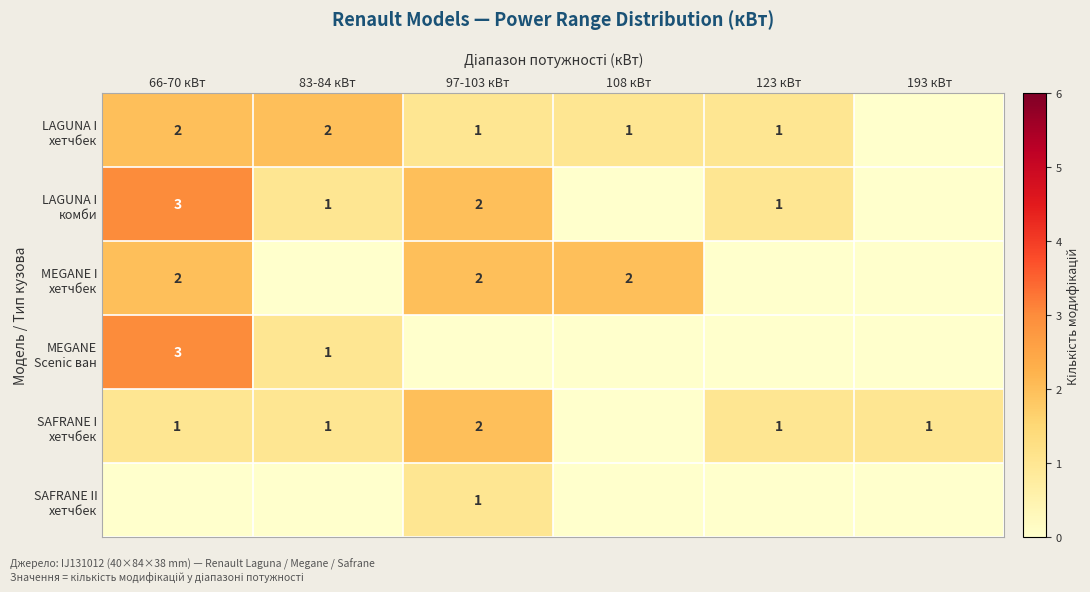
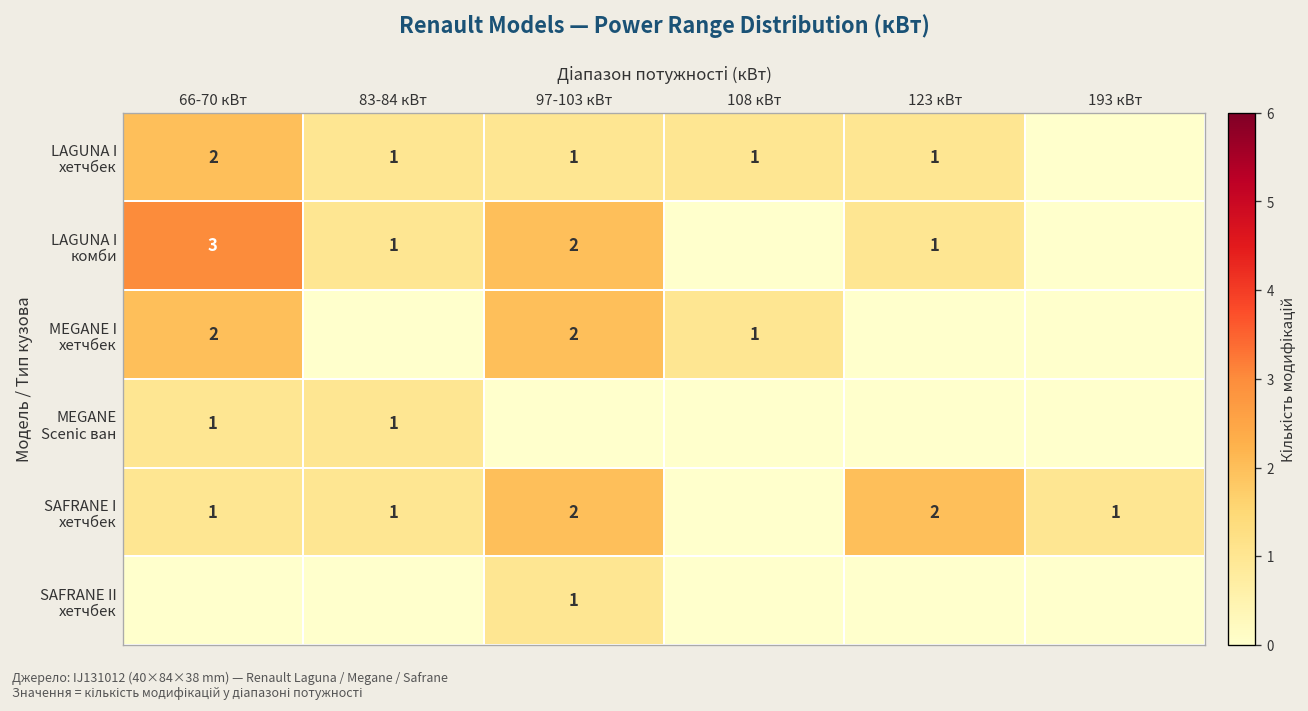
  {
    "LAGUNA I хетчбек": {
      "66-70 кВт": 2,
-     "83-84 кВт": 2,
+     "83-84 кВт": 1,
      "97-103 кВт": 1,
      "108 кВт": 1,
      "123 кВт": 1
    },
    "LAGUNA I комби": {
      "66-70 кВт": 3,
      "83-84 кВт": 1,
      "97-103 кВт": 2,
      "123 кВт": 1
    },
    "MEGANE I хетчбек": {
      "66-70 кВт": 2,
      "97-103 кВт": 2,
-     "108 кВт": 2
+     "108 кВт": 1
    },
    "MEGANE Scenic ван": {
-     "66-70 кВт": 3,
+     "66-70 кВт": 1,
      "83-84 кВт": 1
    },
    "SAFRANE I хетчбек": {
      "66-70 кВт": 1,
      "83-84 кВт": 1,
      "97-103 кВт": 2,
-     "123 кВт": 1,
+     "123 кВт": 2,
      "193 кВт": 1
    },
    "SAFRANE II хетчбек": {
      "97-103 кВт": 1
    }
  }
